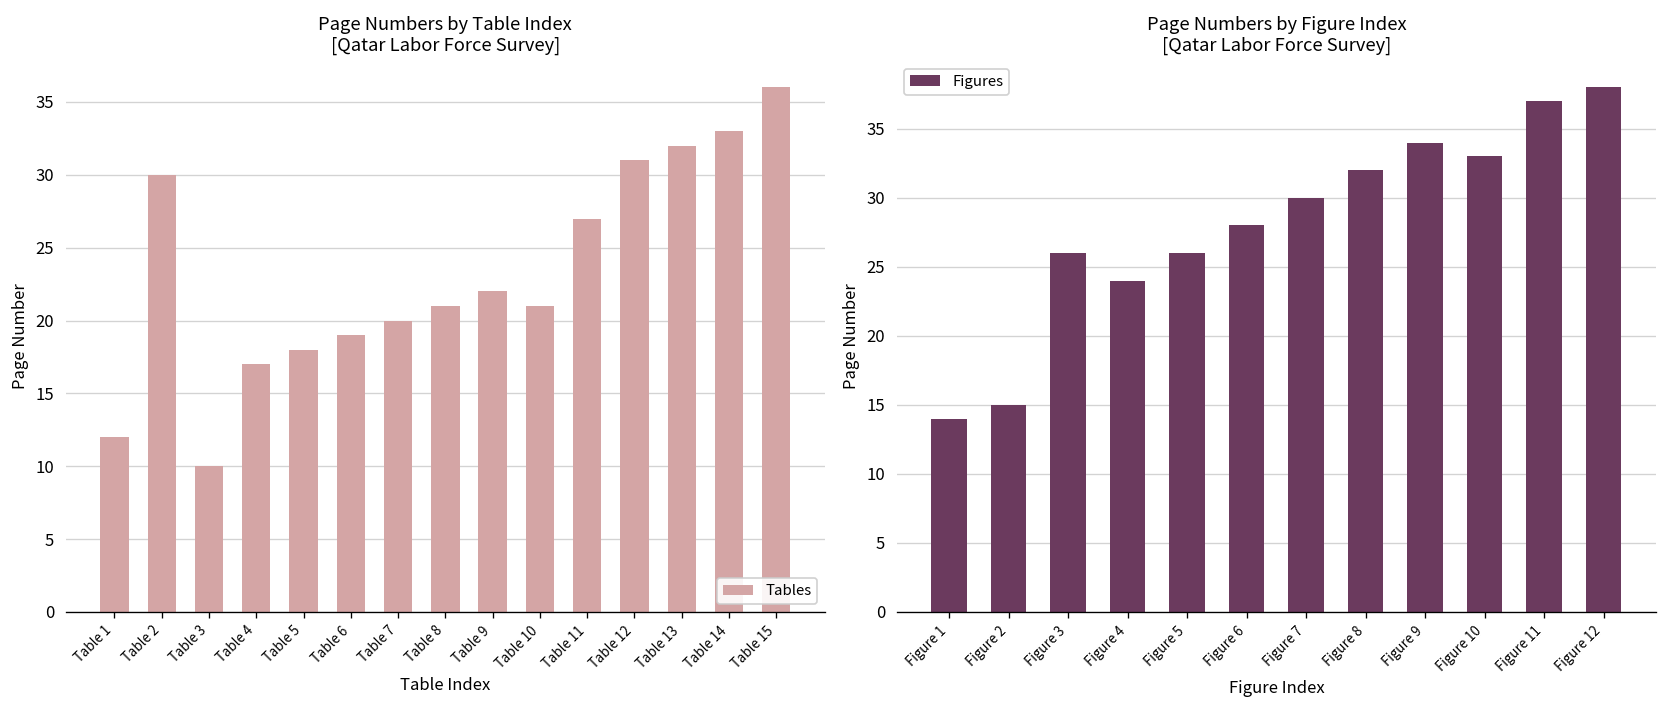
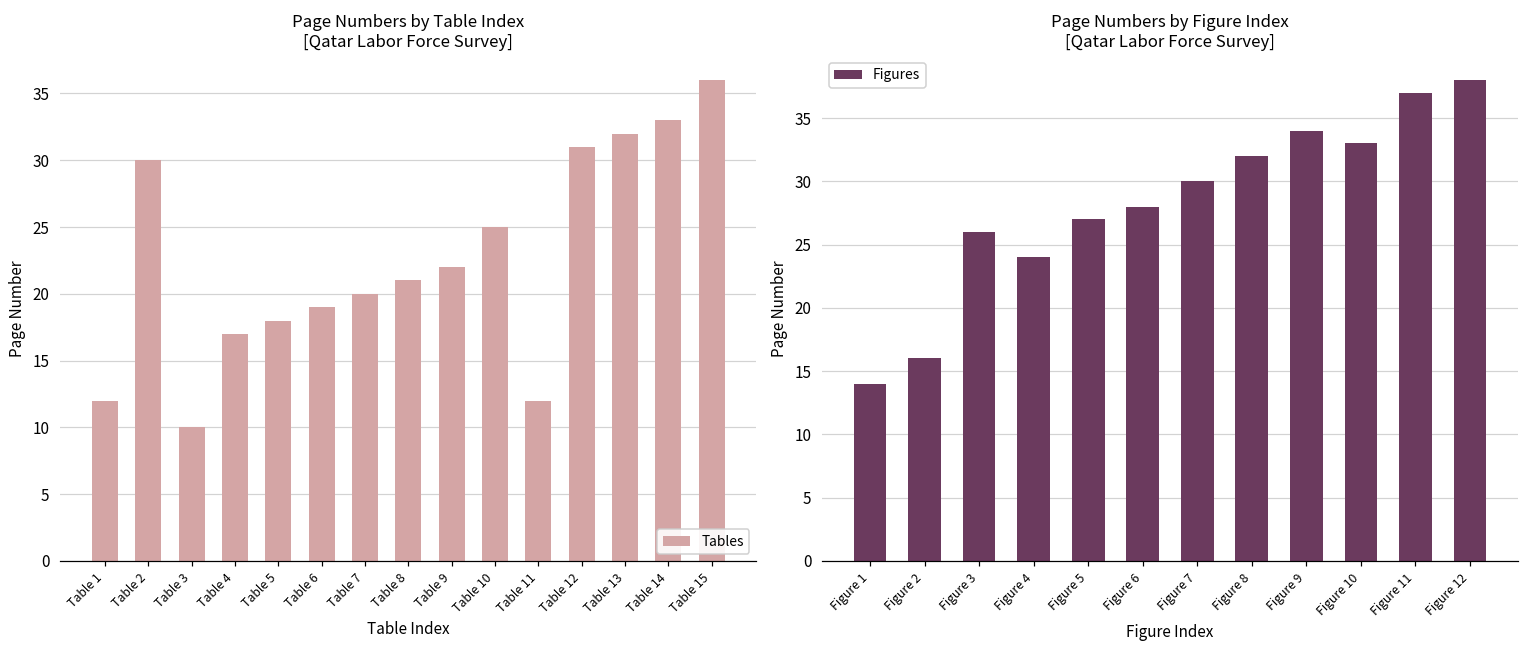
  {
    "Page Numbers by Table Index [Qatar Labor Force Survey]": {
      "Table 1": 12,
      "Table 2": 30,
      "Table 3": 10,
      "Table 4": 17,
      "Table 5": 18,
      "Table 6": 19,
      "Table 7": 20,
      "Table 8": 21,
      "Table 9": 22,
-     "Table 10": 21,
-     "Table 11": 27,
+     "Table 10": 25,
+     "Table 11": 12,
      "Table 12": 31,
      "Table 13": 32,
      "Table 14": 33,
      "Table 15": 36
    },
    "Page Numbers by Figure Index [Qatar Labor Force Survey]": {
      "Figure 1": 14,
-     "Figure 2": 15,
+     "Figure 2": 16,
      "Figure 3": 26,
      "Figure 4": 24,
-     "Figure 5": 26,
+     "Figure 5": 27,
      "Figure 6": 28,
      "Figure 7": 30,
      "Figure 8": 32,
      "Figure 9": 34,
      "Figure 10": 33,
      "Figure 11": 37,
      "Figure 12": 38
    }
  }
